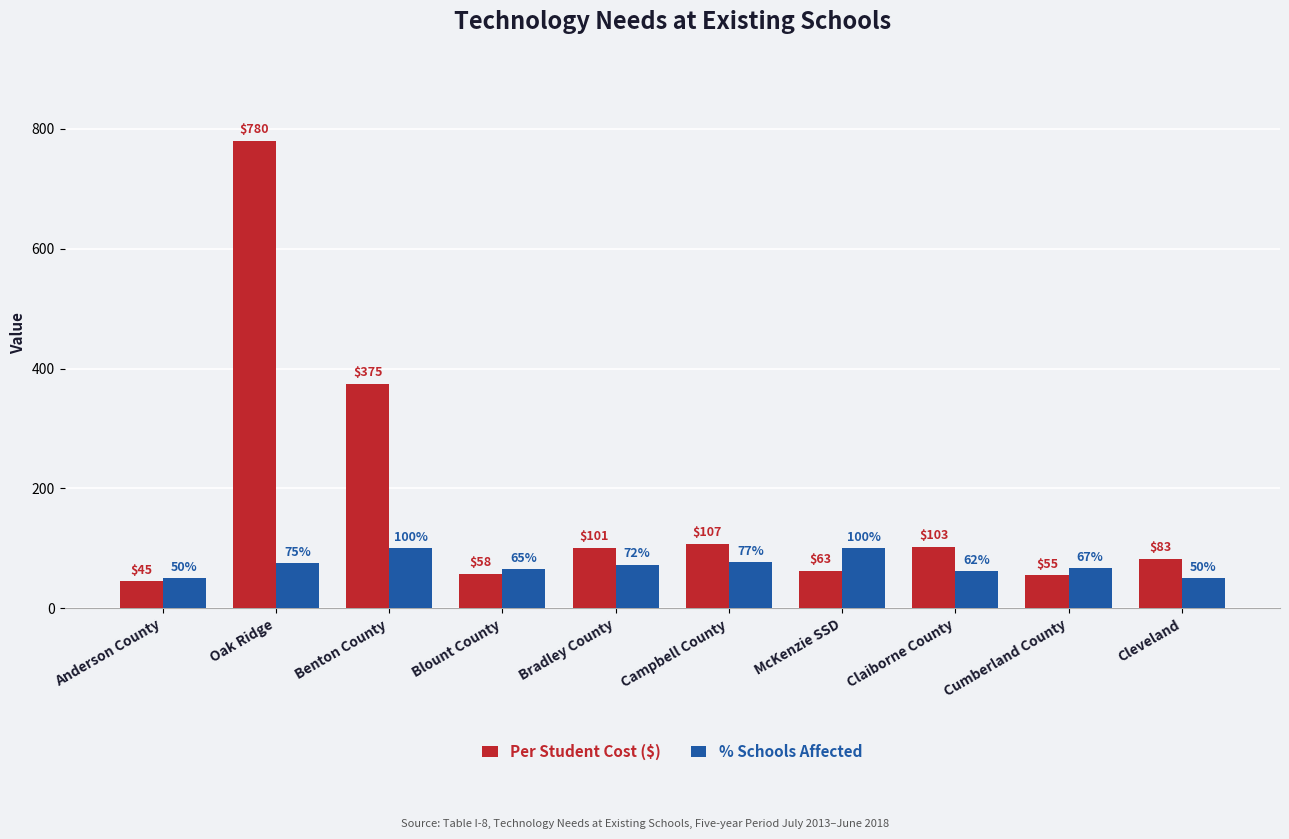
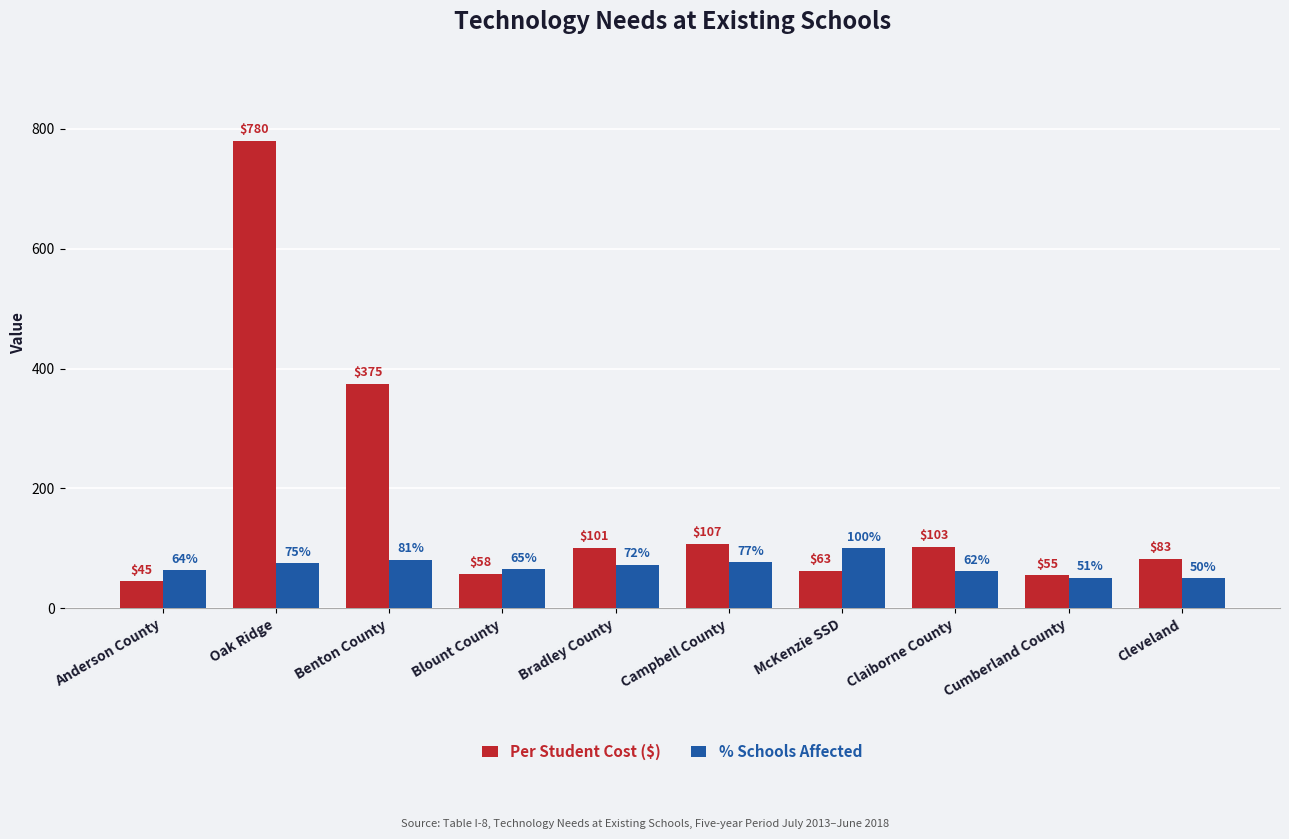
  {
    "Per Student Cost ($)": {
      "Anderson County": "$45",
      "Oak Ridge": "$780",
      "Benton County": "$375",
      "Blount County": "$58",
      "Bradley County": "$101",
      "Campbell County": "$107",
      "McKenzie SSD": "$63",
      "Claiborne County": "$103",
      "Cumberland County": "$55",
      "Cleveland": "$83"
    },
    "% Schools Affected": {
-     "Anderson County": "50%",
+     "Anderson County": "64%",
      "Oak Ridge": "75%",
-     "Benton County": "100%",
+     "Benton County": "81%",
      "Blount County": "65%",
      "Bradley County": "72%",
      "Campbell County": "77%",
      "McKenzie SSD": "100%",
      "Claiborne County": "62%",
-     "Cumberland County": "67%",
+     "Cumberland County": "51%",
      "Cleveland": "50%"
    }
  }
